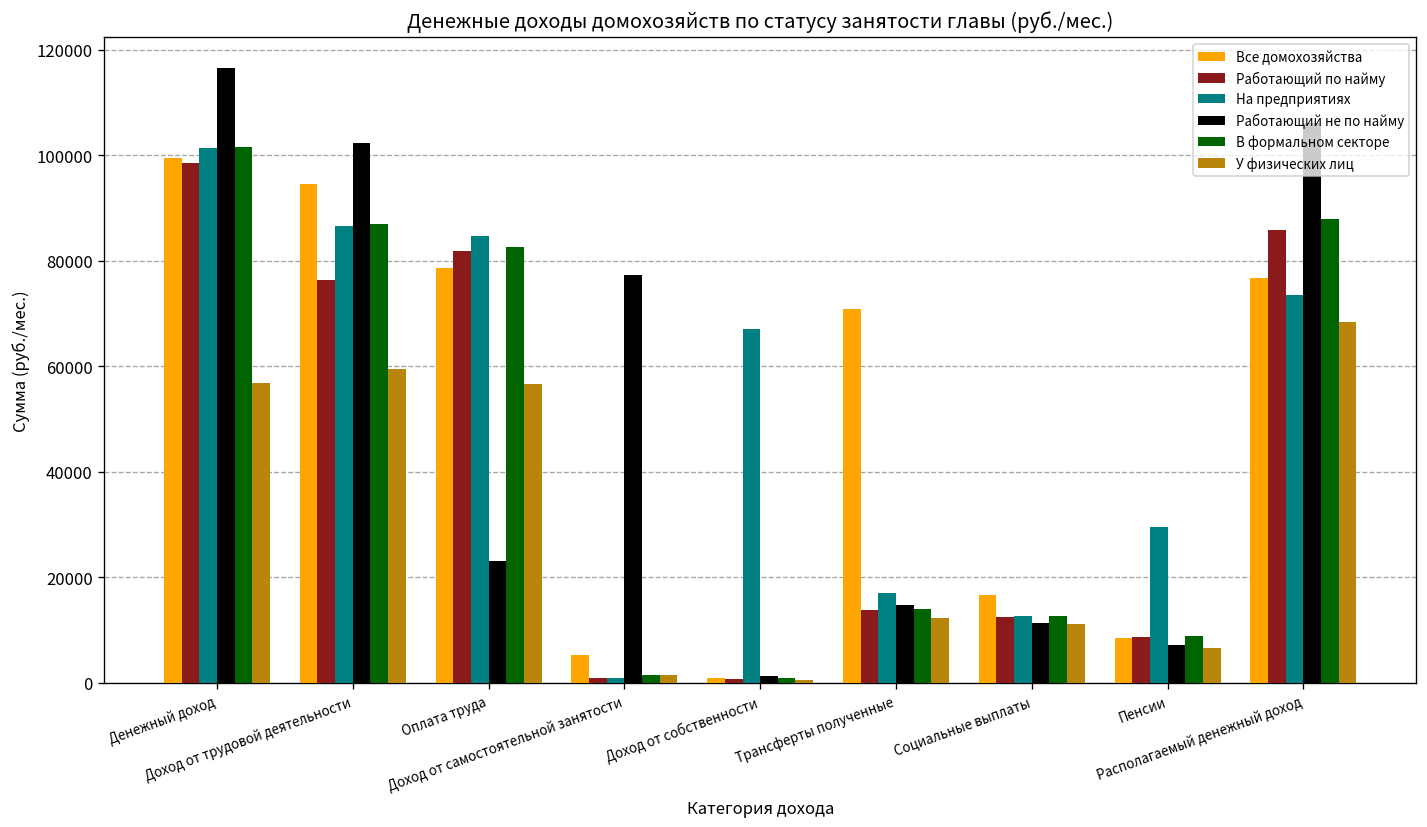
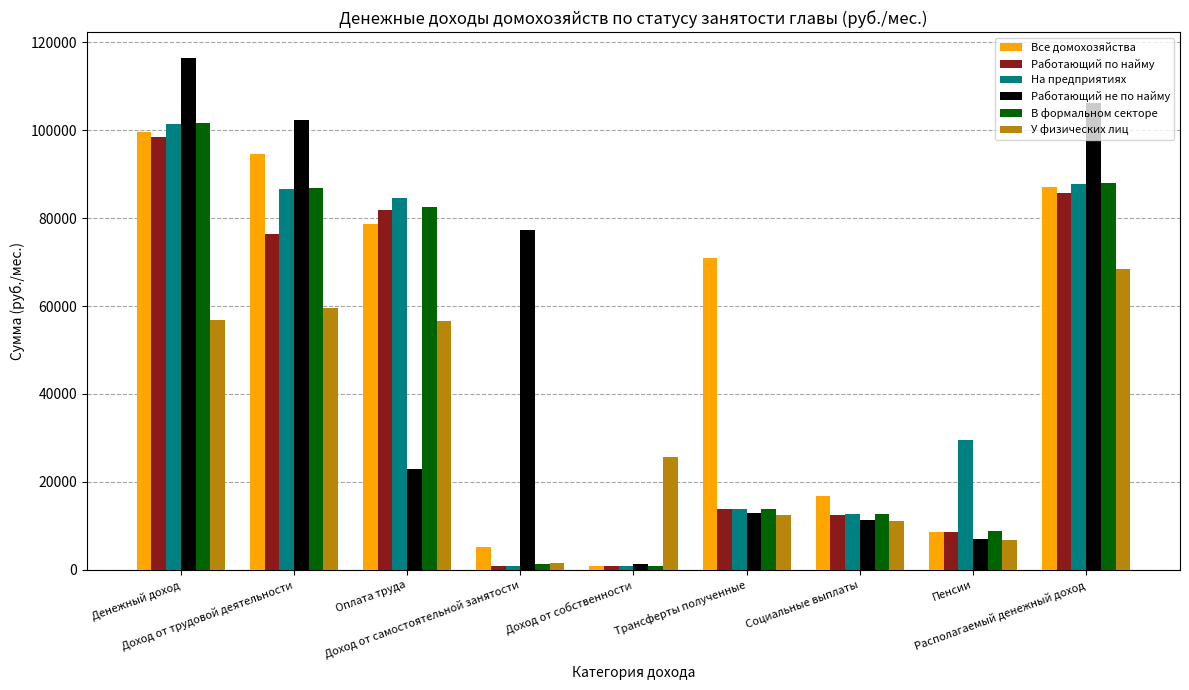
  {
    "Все домохозяйства": {
      "Денежный доход": 100000,
      "Доход от трудовой деятельности": 94000,
      "Оплата труда": 79000,
      "Доход от самостоятельной занятости": 5000,
      "Доход от собственности": 1000,
      "Трансферты полученные": 71000,
      "Социальные выплаты": 17000,
      "Пенсии": 9000,
-     "Располагаемый денежный доход": 77000
+     "Располагаемый денежный доход": 87000
    },
    "Работающий по найму": {
      "Денежный доход": 99000,
      "Доход от трудовой деятельности": 76000,
      "Оплата труда": 82000,
      "Доход от самостоятельной занятости": 1000,
      "Доход от собственности": 1000,
      "Трансферты полученные": 14000,
      "Социальные выплаты": 12000,
      "Пенсии": 9000,
      "Располагаемый денежный доход": 86000
    },
    "На предприятиях": {
      "Денежный доход": 101000,
      "Доход от трудовой деятельности": 87000,
      "Оплата труда": 85000,
      "Доход от самостоятельной занятости": 1000,
-     "Доход от собственности": 67000,
-     "Трансферты полученные": 17000,
+     "Доход от собственности": 1000,
+     "Трансферты полученные": 14000,
      "Социальные выплаты": 13000,
      "Пенсии": 30000,
-     "Располагаемый денежный доход": 74000
+     "Располагаемый денежный доход": 88000
    },
    "Работающий не по найму": {
      "Денежный доход": 116000,
      "Доход от трудовой деятельности": 102000,
      "Оплата труда": 23000,
      "Доход от самостоятельной занятости": 77000,
      "Доход от собственности": 1000,
-     "Трансферты полученные": 15000,
+     "Трансферты полученные": 13000,
      "Социальные выплаты": 11000,
      "Пенсии": 7000
    },
    "В формальном секторе": {
      "Денежный доход": 102000,
      "Доход от трудовой деятельности": 87000,
      "Оплата труда": 83000,
      "Доход от самостоятельной занятости": 1000,
      "Доход от собственности": 1000,
      "Трансферты полученные": 14000,
      "Социальные выплаты": 13000,
      "Пенсии": 9000,
      "Располагаемый денежный доход": 88000
    },
    "У физических лиц": {
      "Денежный доход": 57000,
      "Доход от трудовой деятельности": 60000,
      "Оплата труда": 57000,
      "Доход от самостоятельной занятости": 2000,
-     "Доход от собственности": 0,
+     "Доход от собственности": 26000,
      "Трансферты полученные": 12000,
      "Социальные выплаты": 11000,
      "Пенсии": 7000,
      "Располагаемый денежный доход": 68000
    }
  }
